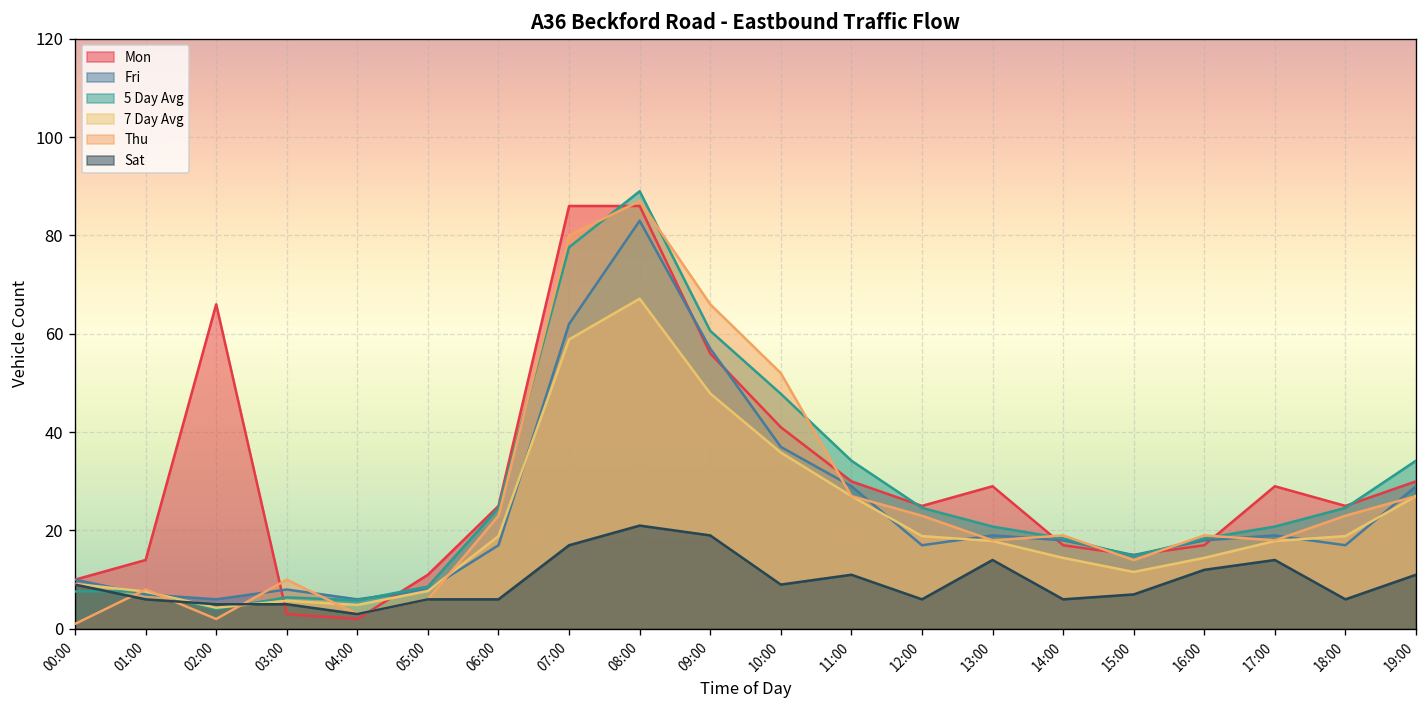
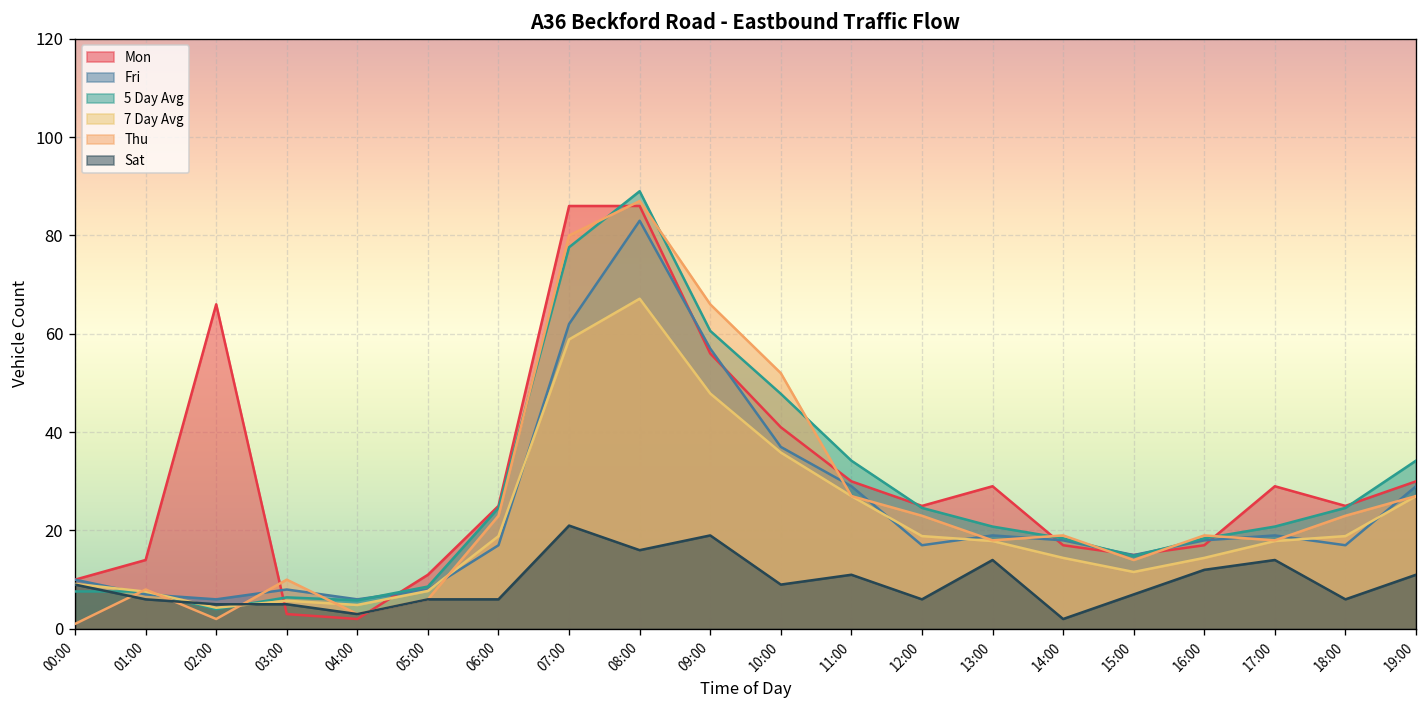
  {
    "Mon": {
      "01:00": 14,
      "02:00": 66,
      "03:00": 3,
      "04:00": 2,
      "05:00": 11,
      "07:00": 86,
      "08:00": 86,
      "09:00": 56,
      "10:00": 41,
      "11:00": 30,
      "13:00": 29,
      "14:00": 17,
      "16:00": 17,
      "17:00": 29,
      "19:00": 30
    },
    "Sat": {
      "01:00": 6,
      "02:00": 5,
      "03:00": 5,
      "06:00": 6,
-     "07:00": 17,
-     "08:00": 21,
+     "07:00": 21,
+     "08:00": 16,
      "09:00": 19,
      "10:00": 9,
      "11:00": 11,
      "12:00": 6,
      "13:00": 14,
-     "14:00": 6,
+     "14:00": 2,
      "15:00": 7,
      "16:00": 12,
      "17:00": 14,
      "18:00": 6,
      "19:00": 11
    }
  }
